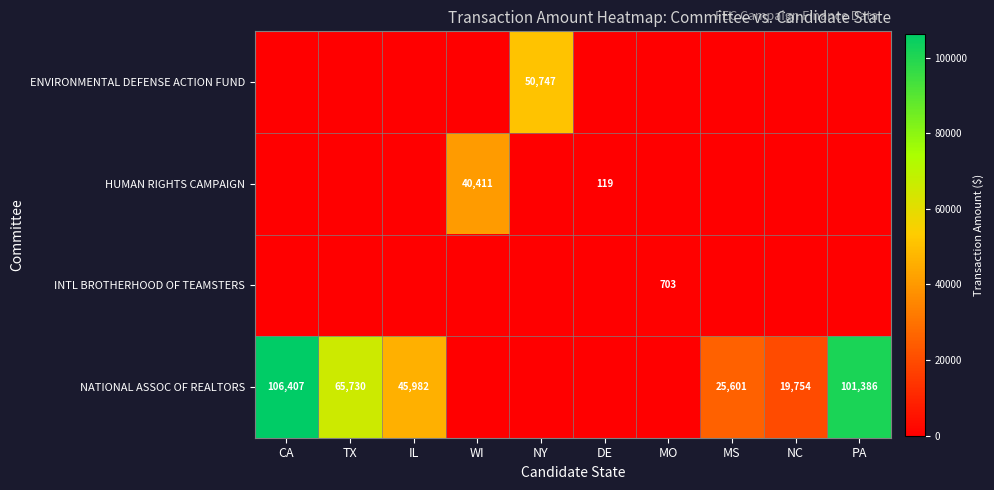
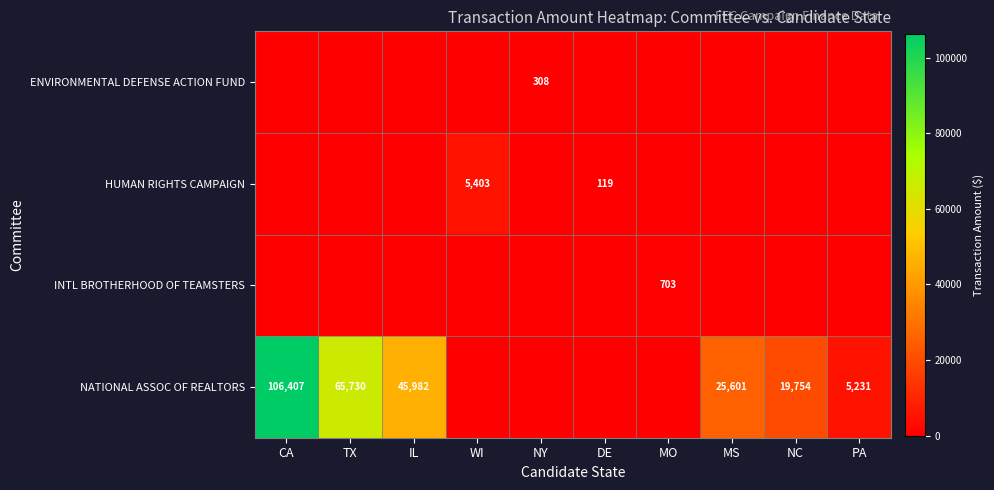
  {
    "ENVIRONMENTAL DEFENSE ACTION FUND": {
-     "NY": "50,747"
+     "NY": "308"
    },
    "HUMAN RIGHTS CAMPAIGN": {
-     "WI": "40,411",
+     "WI": "5,403",
      "DE": "119"
    },
    "INTL BROTHERHOOD OF TEAMSTERS": {
      "MO": "703"
    },
    "NATIONAL ASSOC OF REALTORS": {
      "CA": "106,407",
      "TX": "65,730",
      "IL": "45,982",
      "MS": "25,601",
      "NC": "19,754",
-     "PA": "101,386"
+     "PA": "5,231"
    }
  }
